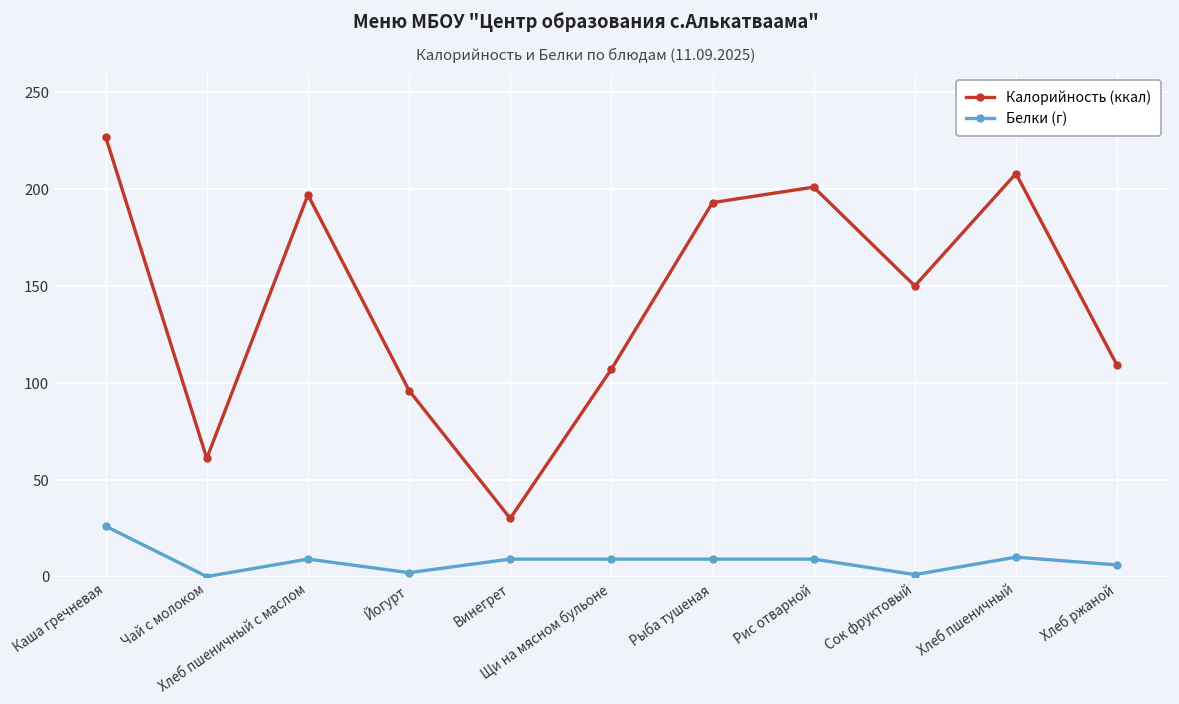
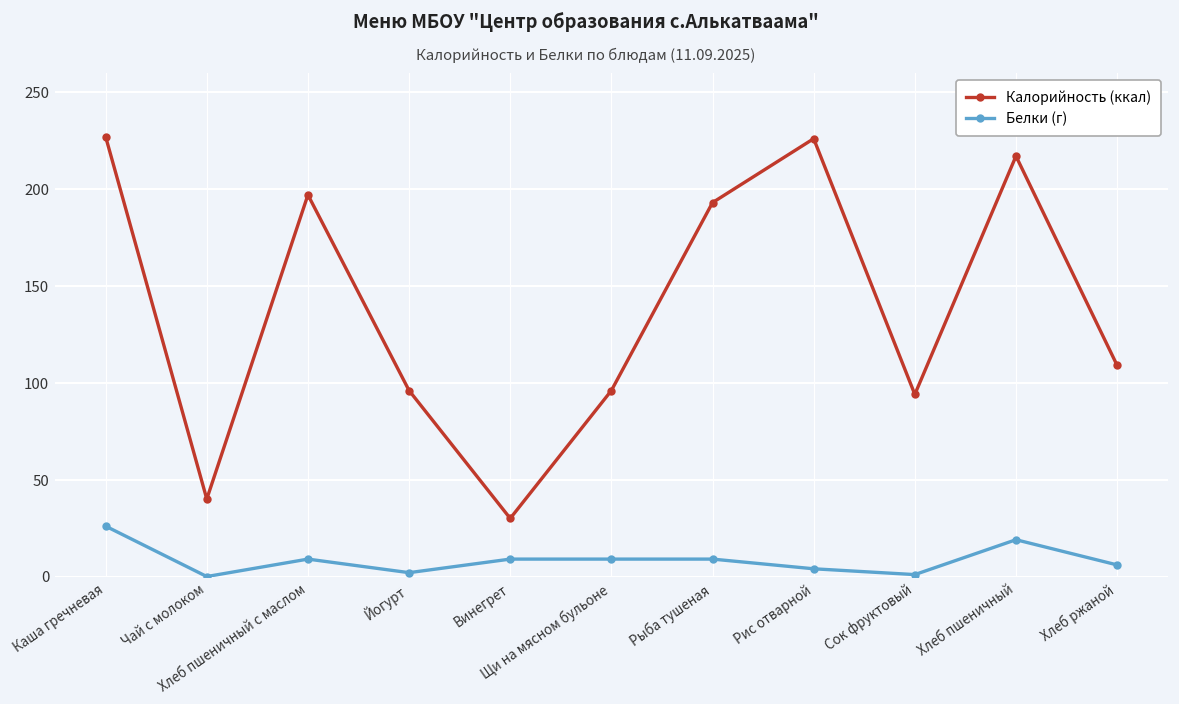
  {
    "Калорийность (ккал)": {
      "Каша гречневая": 227,
-     "Чай с молоком": 61,
+     "Чай с молоком": 40,
      "Хлеб пшеничный с маслом": 197,
      "Йогурт": 96,
      "Винегрет": 30,
-     "Щи на мясном бульоне": 107,
+     "Щи на мясном бульоне": 96,
      "Рыба тушеная": 193,
-     "Рис отварной": 201,
-     "Сок фруктовый": 150,
-     "Хлеб пшеничный": 208,
+     "Рис отварной": 226,
+     "Сок фруктовый": 94,
+     "Хлеб пшеничный": 217,
      "Хлеб ржаной": 109
    },
    "Белки (г)": {
      "Каша гречневая": 26,
      "Чай с молоком": 0,
      "Хлеб пшеничный с маслом": 9,
      "Йогурт": 2,
      "Винегрет": 9,
      "Щи на мясном бульоне": 9,
      "Рыба тушеная": 9,
-     "Рис отварной": 9,
+     "Рис отварной": 4,
      "Сок фруктовый": 1,
-     "Хлеб пшеничный": 10,
+     "Хлеб пшеничный": 19,
      "Хлеб ржаной": 6
    }
  }
